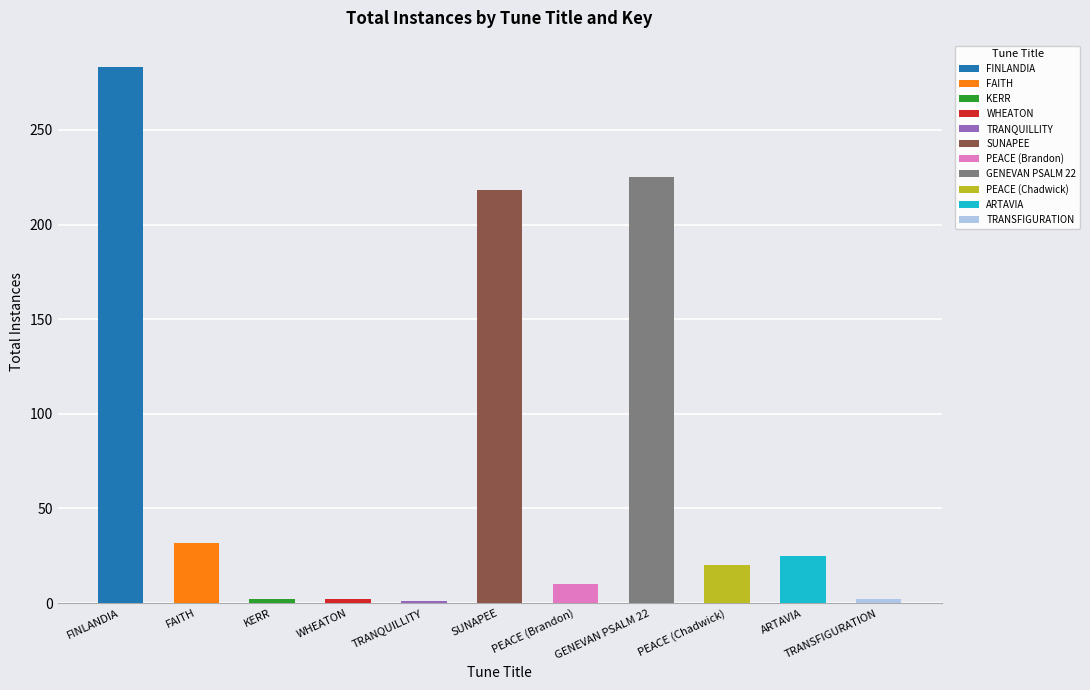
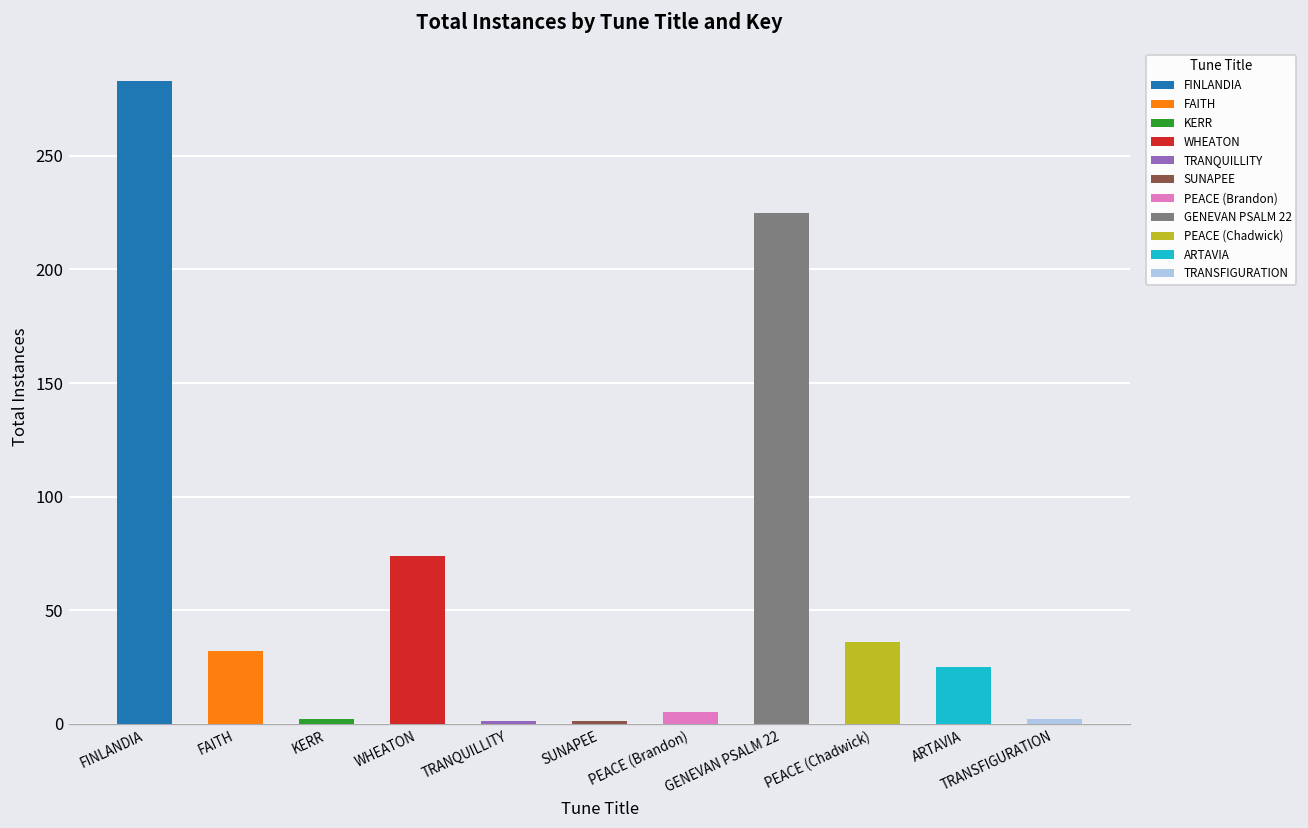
  {
    "FINLANDIA": 283,
    "FAITH": 32,
    "KERR": 2,
-   "WHEATON": 2,
-   "SUNAPEE": 218,
-   "PEACE (Brandon)": 10,
+   "WHEATON": 74,
+   "SUNAPEE": 1,
+   "PEACE (Brandon)": 5,
    "GENEVAN PSALM 22": 225,
-   "PEACE (Chadwick)": 20,
+   "PEACE (Chadwick)": 36,
    "ARTAVIA": 25,
    "TRANSFIGURATION": 2
  }
